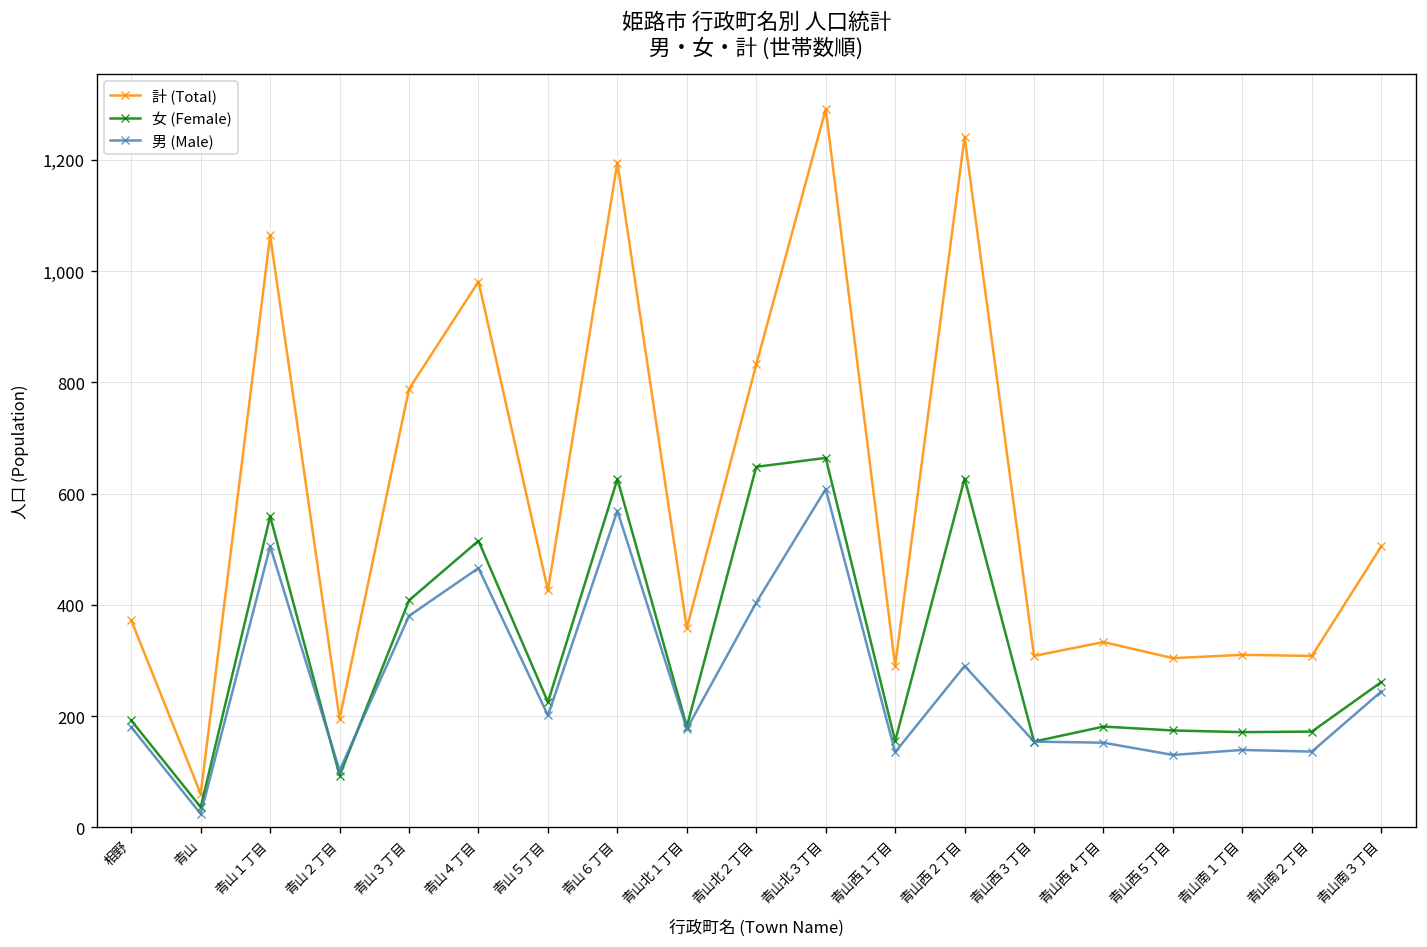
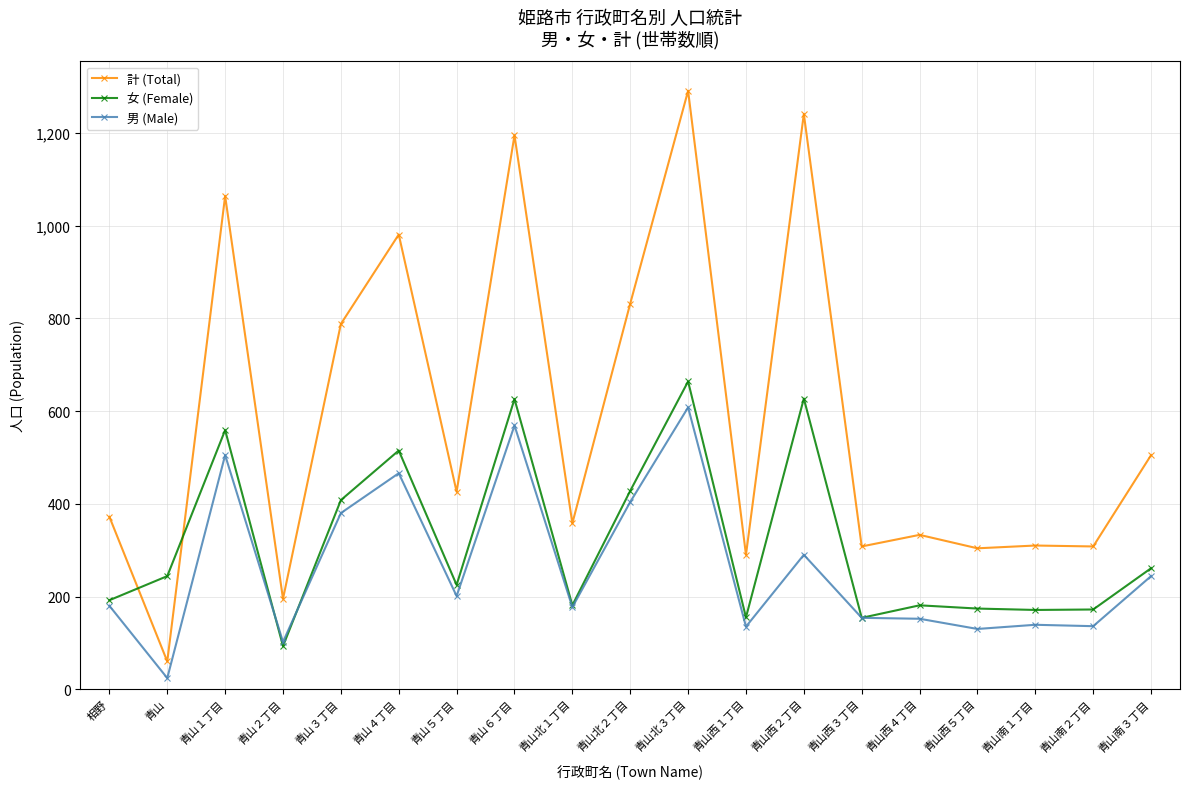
  {
    "計 (Total)": {
      "相野": "370",
      "青山": "60",
      "青山１丁目": "1,060",
      "青山２丁目": "200",
      "青山３丁目": "790",
      "青山４丁目": "980",
      "青山５丁目": "430",
      "青山６丁目": "1,200",
      "青山北１丁目": "360",
      "青山北２丁目": "830",
      "青山北３丁目": "1,290",
      "青山西１丁目": "290",
      "青山西２丁目": "1,240",
      "青山西３丁目": "310",
      "青山西４丁目": "330",
      "青山西５丁目": "300",
      "青山南１丁目": "310",
      "青山南２丁目": "310",
      "青山南３丁目": "510"
    },
    "女 (Female)": {
      "相野": "190",
-     "青山": "40",
+     "青山": "240",
      "青山１丁目": "560",
      "青山２丁目": "90",
      "青山３丁目": "410",
      "青山４丁目": "520",
      "青山５丁目": "230",
      "青山６丁目": "630",
-     "青山北２丁目": "650",
+     "青山北２丁目": "430",
      "青山北３丁目": "660",
      "青山西１丁目": "160",
      "青山西２丁目": "630",
      "青山西４丁目": "180",
      "青山西５丁目": "170",
      "青山南１丁目": "170",
      "青山南２丁目": "170",
      "青山南３丁目": "260"
    },
    "男 (Male)": {
      "相野": "180",
      "青山": "20",
      "青山１丁目": "510",
      "青山２丁目": "100",
      "青山３丁目": "380",
      "青山４丁目": "470",
      "青山５丁目": "200",
      "青山６丁目": "570",
      "青山北２丁目": "400",
      "青山北３丁目": "610",
      "青山西１丁目": "140",
      "青山西２丁目": "290",
      "青山西４丁目": "150",
      "青山西５丁目": "130",
      "青山南１丁目": "140",
      "青山南２丁目": "140",
      "青山南３丁目": "240"
    }
  }
